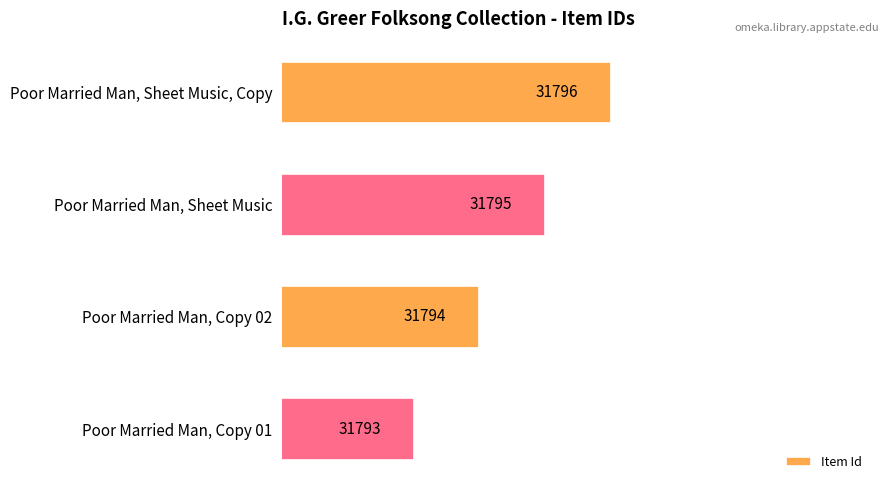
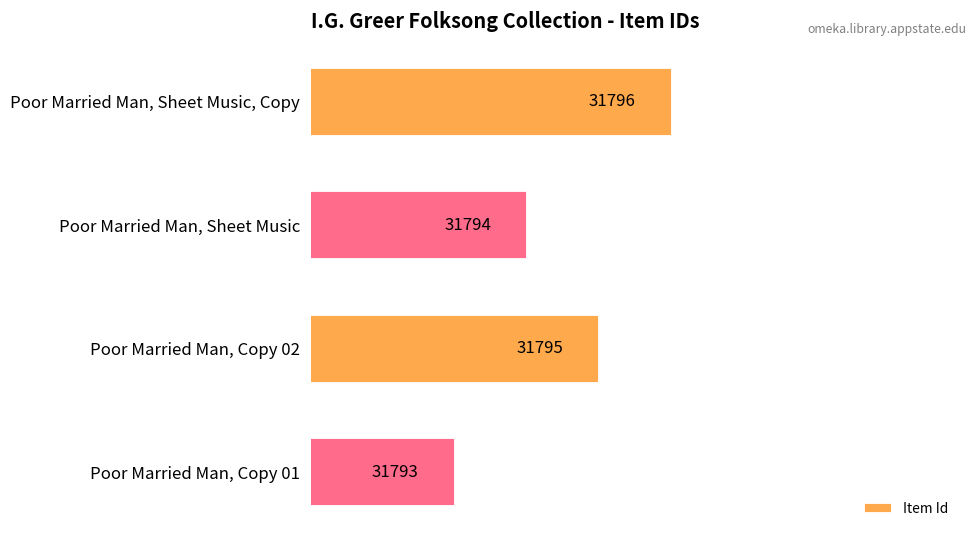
  {
    "Poor Married Man, Sheet Music, Copy": 31796,
-   "Poor Married Man, Sheet Music": 31795,
-   "Poor Married Man, Copy 02": 31794,
+   "Poor Married Man, Sheet Music": 31794,
+   "Poor Married Man, Copy 02": 31795,
    "Poor Married Man, Copy 01": 31793
  }
